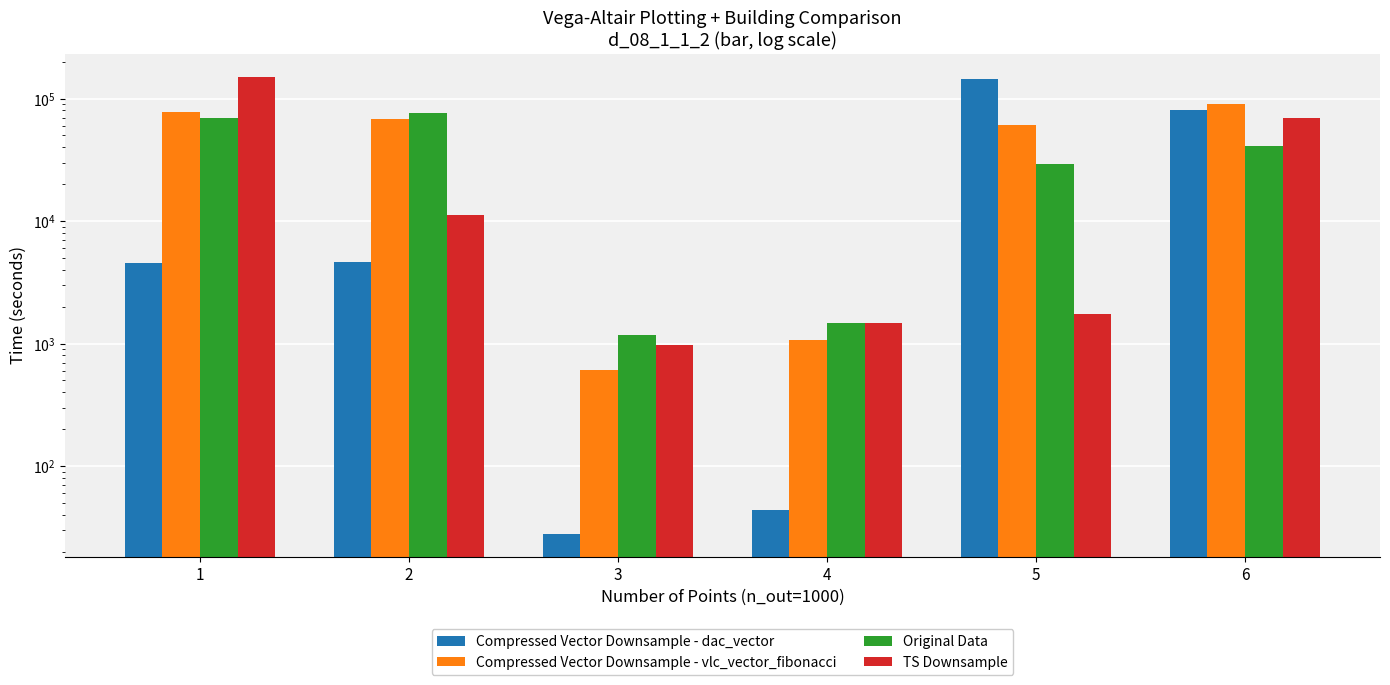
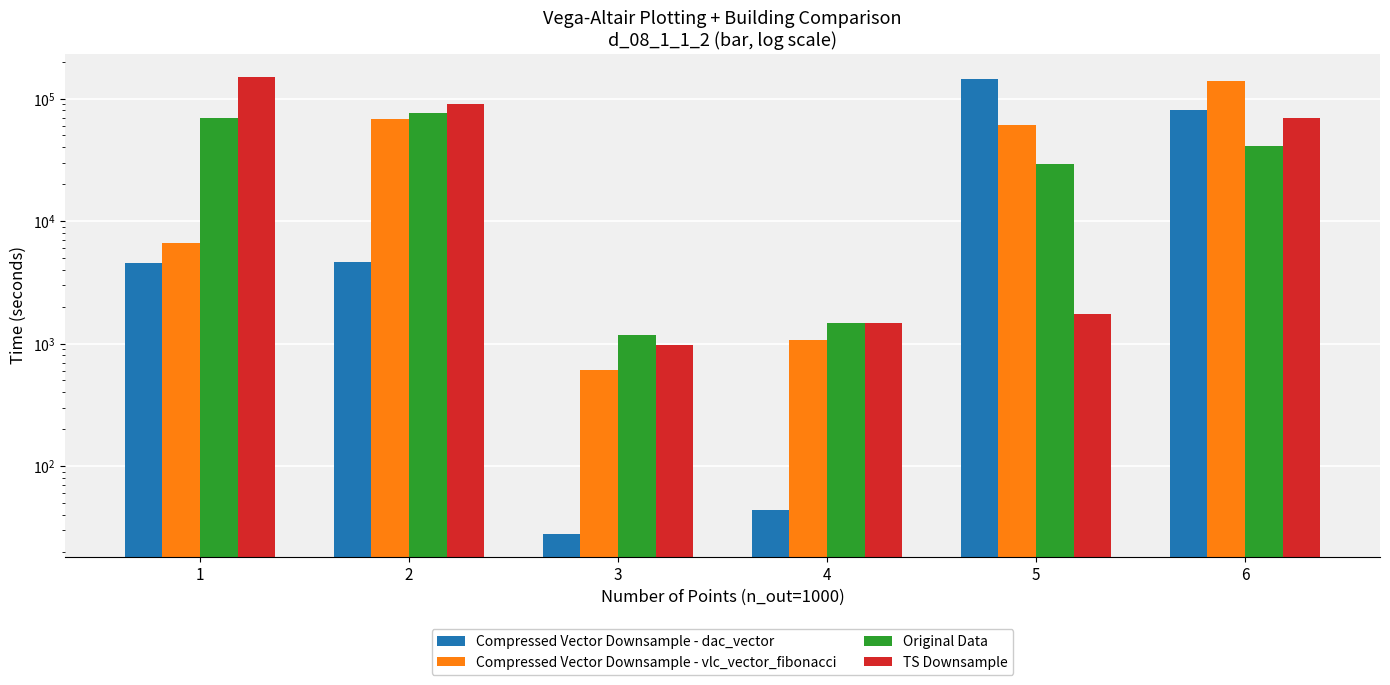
  {
    "Compressed Vector Downsample - dac_vector": {
      "1": 4500,
      "2": 4600,
      "3": 28,
      "4": 44,
      "5": 140000,
      "6": 80000
    },
    "Compressed Vector Downsample - vlc_vector_fibonacci": {
-     "1": 80000,
+     "1": 7000,
      "2": 70000,
      "3": 600,
      "4": 1100,
      "5": 60000,
-     "6": 90000
+     "6": 140000
    },
    "Original Data": {
      "1": 70000,
      "2": 80000,
      "3": 1200,
      "4": 1500,
      "5": 29000,
      "6": 41000
    },
    "TS Downsample": {
      "1": 150000,
-     "2": 11000,
+     "2": 90000,
      "3": 1000,
      "4": 1500,
      "5": 1700,
      "6": 70000
    }
  }
